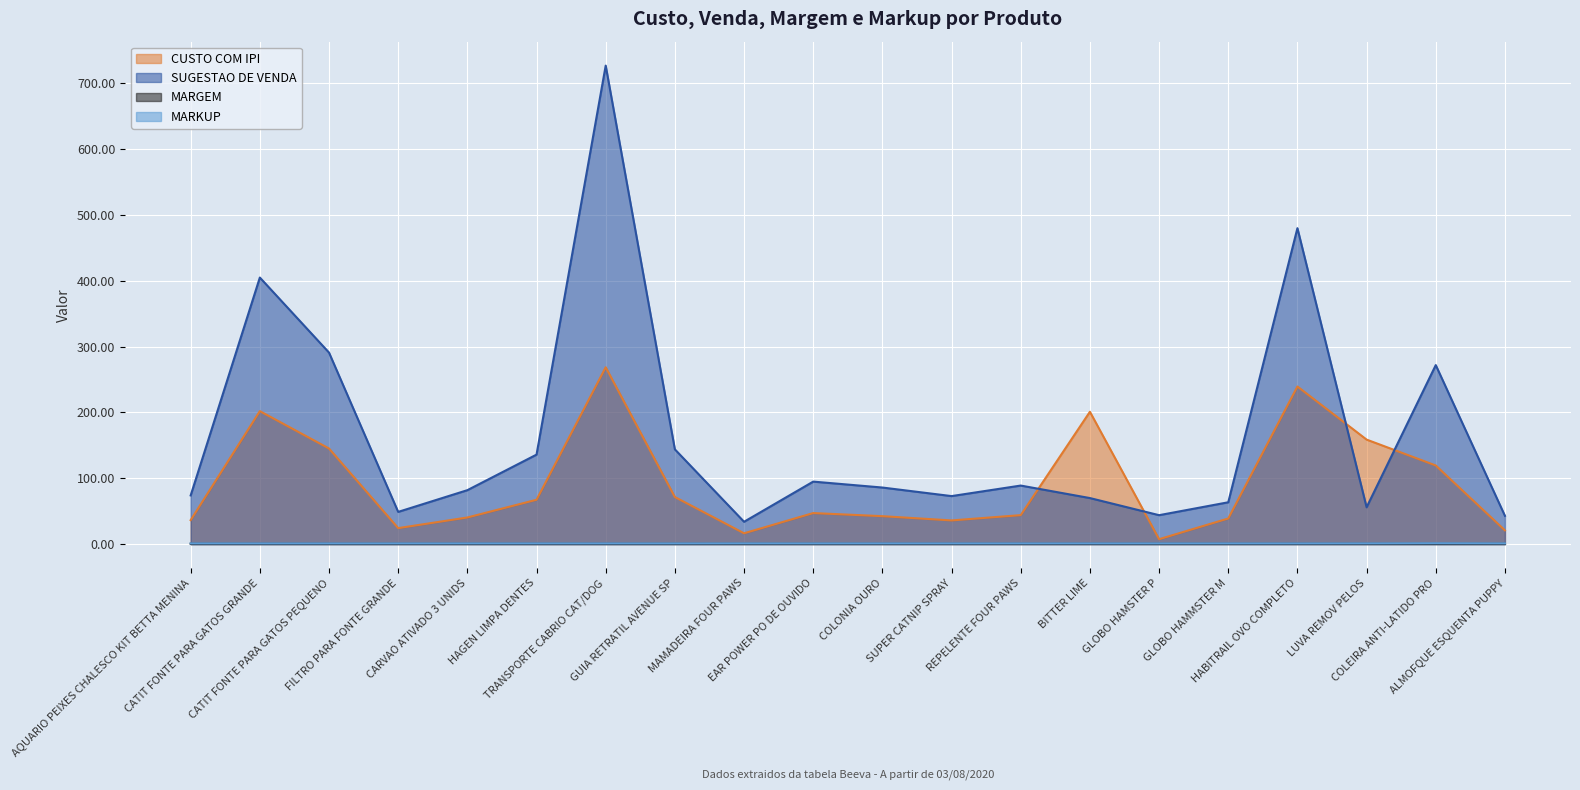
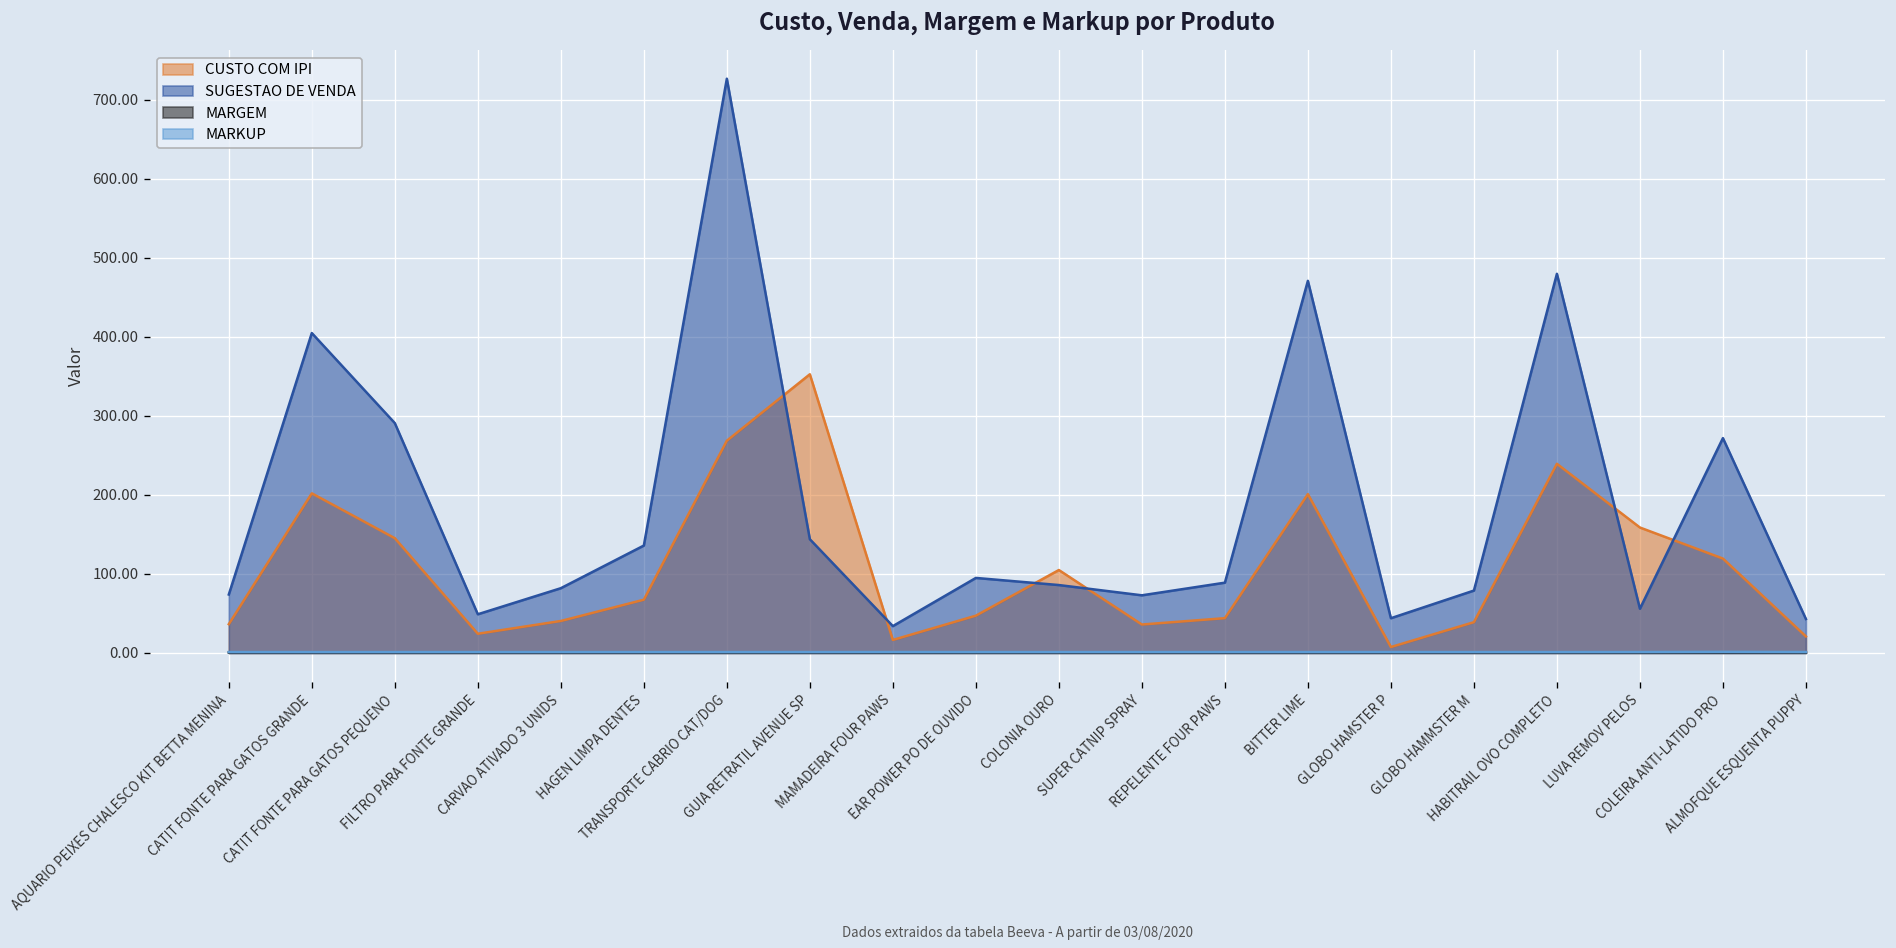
  {
    "CUSTO COM IPI": {
      "AQUARIO PEIXES CHALESCO KIT BETTA MENINA": 40,
      "CATIT FONTE PARA GATOS GRANDE": 200,
      "CATIT FONTE PARA GATOS PEQUENO": 150,
      "FILTRO PARA FONTE GRANDE": 20,
      "CARVAO ATIVADO 3 UNIDS": 40,
      "HAGEN LIMPA DENTES": 70,
      "TRANSPORTE CABRIO CAT/DOG": 270,
-     "GUIA RETRATIL AVENUE SP": 70,
+     "GUIA RETRATIL AVENUE SP": 350,
      "MAMADEIRA FOUR PAWS": 20,
      "EAR POWER PO DE OUVIDO": 50,
-     "COLONIA OURO": 40,
+     "COLONIA OURO": 100,
      "SUPER CATNIP SPRAY": 40,
      "REPELENTE FOUR PAWS": 40,
      "BITTER LIME": 200,
      "GLOBO HAMSTER P": 10,
      "GLOBO HAMMSTER M": 40,
      "HABITRAIL OVO COMPLETO": 240,
      "LUVA REMOV PELOS": 160,
      "COLEIRA ANTI-LATIDO PRO": 120,
      "ALMOFQUE ESQUENTA PUPPY": 20
    },
    "SUGESTAO DE VENDA": {
      "AQUARIO PEIXES CHALESCO KIT BETTA MENINA": 70,
      "CATIT FONTE PARA GATOS GRANDE": 400,
      "CATIT FONTE PARA GATOS PEQUENO": 290,
      "FILTRO PARA FONTE GRANDE": 50,
      "CARVAO ATIVADO 3 UNIDS": 80,
      "HAGEN LIMPA DENTES": 140,
      "TRANSPORTE CABRIO CAT/DOG": 730,
      "GUIA RETRATIL AVENUE SP": 140,
      "MAMADEIRA FOUR PAWS": 30,
      "EAR POWER PO DE OUVIDO": 90,
      "COLONIA OURO": 90,
      "SUPER CATNIP SPRAY": 70,
      "REPELENTE FOUR PAWS": 90,
-     "BITTER LIME": 70,
+     "BITTER LIME": 470,
      "GLOBO HAMSTER P": 40,
-     "GLOBO HAMMSTER M": 60,
+     "GLOBO HAMMSTER M": 80,
      "HABITRAIL OVO COMPLETO": 480,
      "LUVA REMOV PELOS": 60,
      "COLEIRA ANTI-LATIDO PRO": 270,
      "ALMOFQUE ESQUENTA PUPPY": 40
    }
  }
